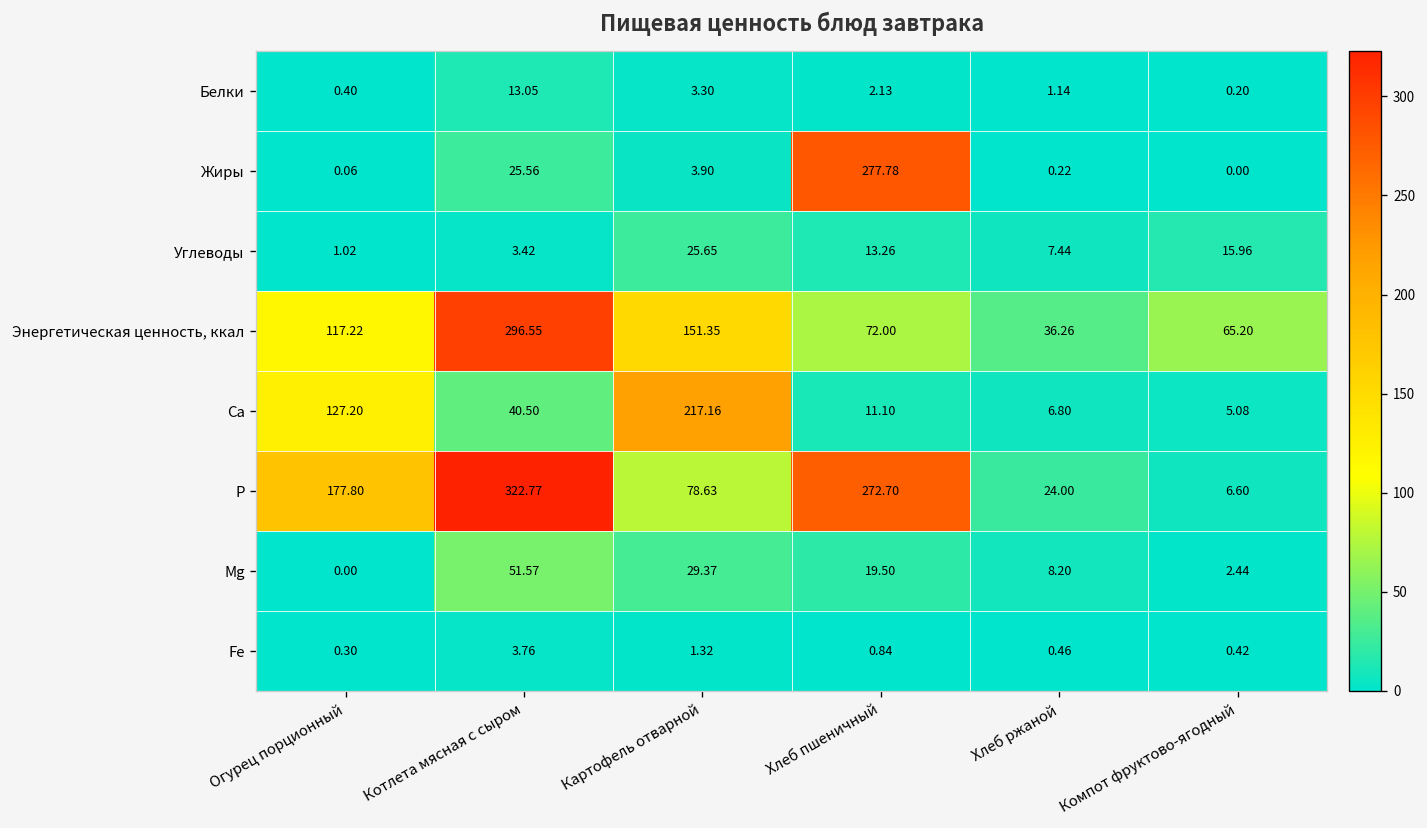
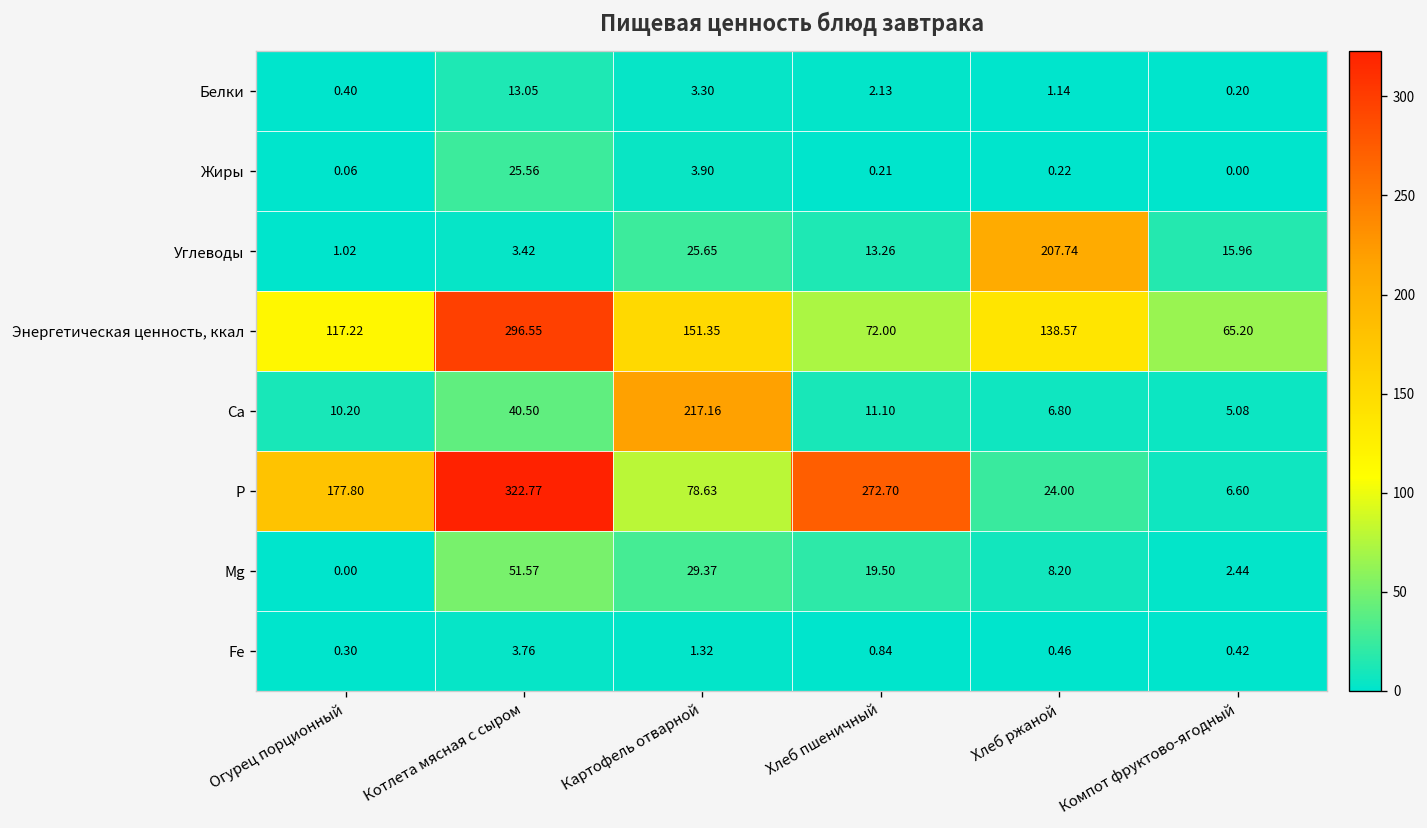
  {
    "Белки": {
      "Огурец порционный": 0.40,
      "Котлета мясная с сыром": 13.05,
      "Картофель отварной": 3.30,
      "Хлеб пшеничный": 2.13,
      "Хлеб ржаной": 1.14,
      "Компот фруктово-ягодный": 0.20
    },
    "Жиры": {
      "Огурец порционный": 0.06,
      "Котлета мясная с сыром": 25.56,
      "Картофель отварной": 3.90,
-     "Хлеб пшеничный": 277.78,
+     "Хлеб пшеничный": 0.21,
      "Хлеб ржаной": 0.22,
      "Компот фруктово-ягодный": 0.00
    },
    "Углеводы": {
      "Огурец порционный": 1.02,
      "Котлета мясная с сыром": 3.42,
      "Картофель отварной": 25.65,
      "Хлеб пшеничный": 13.26,
-     "Хлеб ржаной": 7.44,
+     "Хлеб ржаной": 207.74,
      "Компот фруктово-ягодный": 15.96
    },
    "Энергетическая ценность, ккал": {
      "Огурец порционный": 117.22,
      "Котлета мясная с сыром": 296.55,
      "Картофель отварной": 151.35,
      "Хлеб пшеничный": 72.00,
-     "Хлеб ржаной": 36.26,
+     "Хлеб ржаной": 138.57,
      "Компот фруктово-ягодный": 65.20
    },
    "Ca": {
-     "Огурец порционный": 127.20,
+     "Огурец порционный": 10.20,
      "Котлета мясная с сыром": 40.50,
      "Картофель отварной": 217.16,
      "Хлеб пшеничный": 11.10,
      "Хлеб ржаной": 6.80,
      "Компот фруктово-ягодный": 5.08
    },
    "P": {
      "Огурец порционный": 177.80,
      "Котлета мясная с сыром": 322.77,
      "Картофель отварной": 78.63,
      "Хлеб пшеничный": 272.70,
      "Хлеб ржаной": 24.00,
      "Компот фруктово-ягодный": 6.60
    },
    "Mg": {
      "Огурец порционный": 0.00,
      "Котлета мясная с сыром": 51.57,
      "Картофель отварной": 29.37,
      "Хлеб пшеничный": 19.50,
      "Хлеб ржаной": 8.20,
      "Компот фруктово-ягодный": 2.44
    },
    "Fe": {
      "Огурец порционный": 0.30,
      "Котлета мясная с сыром": 3.76,
      "Картофель отварной": 1.32,
      "Хлеб пшеничный": 0.84,
      "Хлеб ржаной": 0.46,
      "Компот фруктово-ягодный": 0.42
    }
  }
